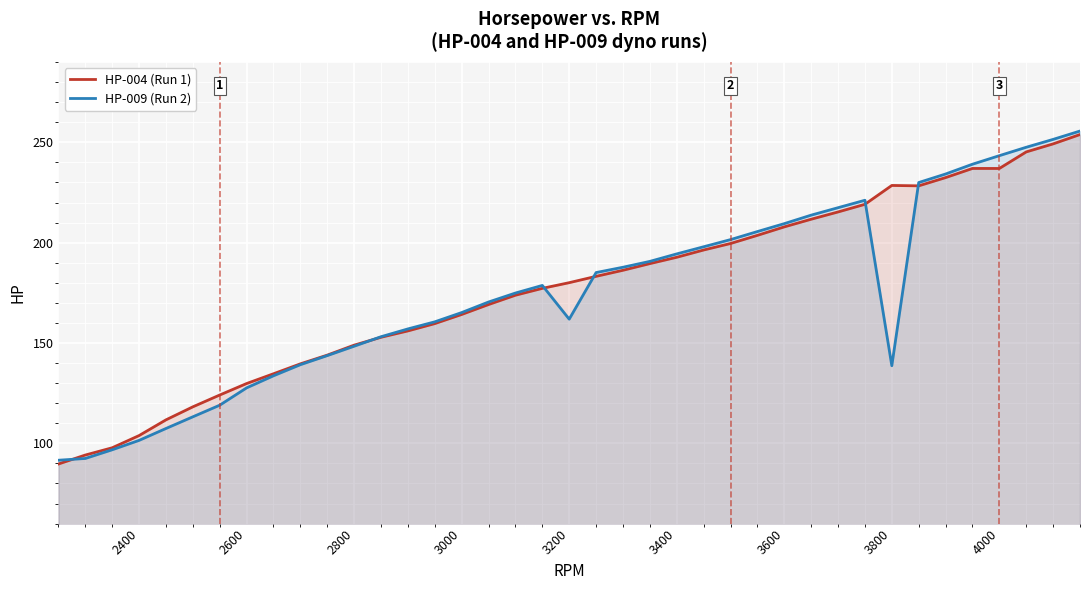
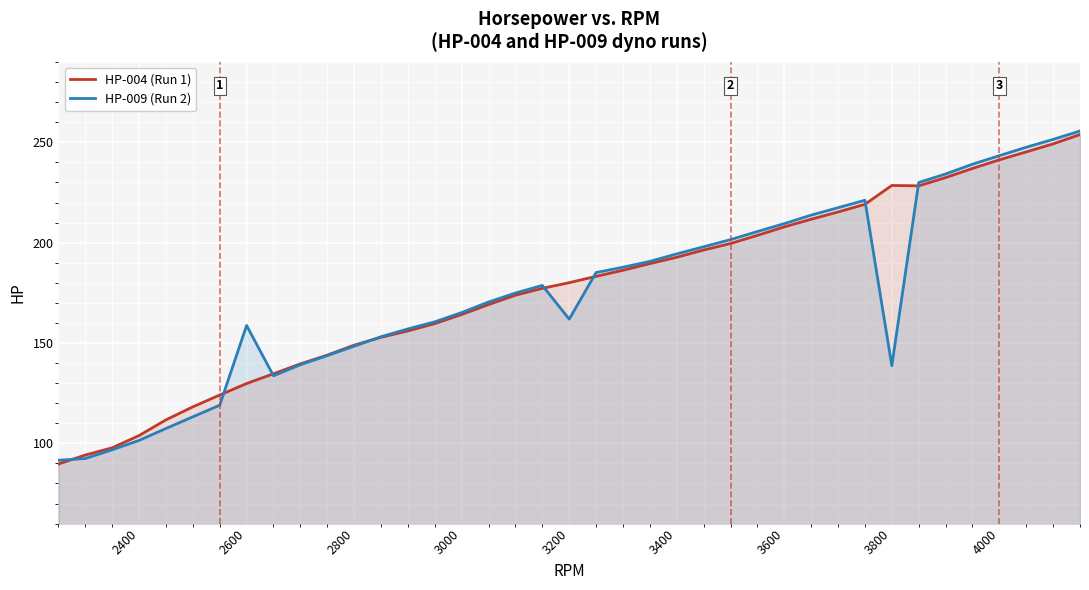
  {
    "HP-004 (Run 1)": {
      "2400": 104,
      "2600": 130,
      "3200": 180,
      "3400": 193,
      "3600": 208,
      "3800": 229,
-     "4000": 237
+     "4000": 241
    },
    "HP-009 (Run 2)": {
      "2400": 101,
-     "2600": 128,
+     "2600": 159,
      "3200": 162,
      "3400": 194,
      "3600": 209,
      "3800": 139,
      "4000": 243
    }
  }
